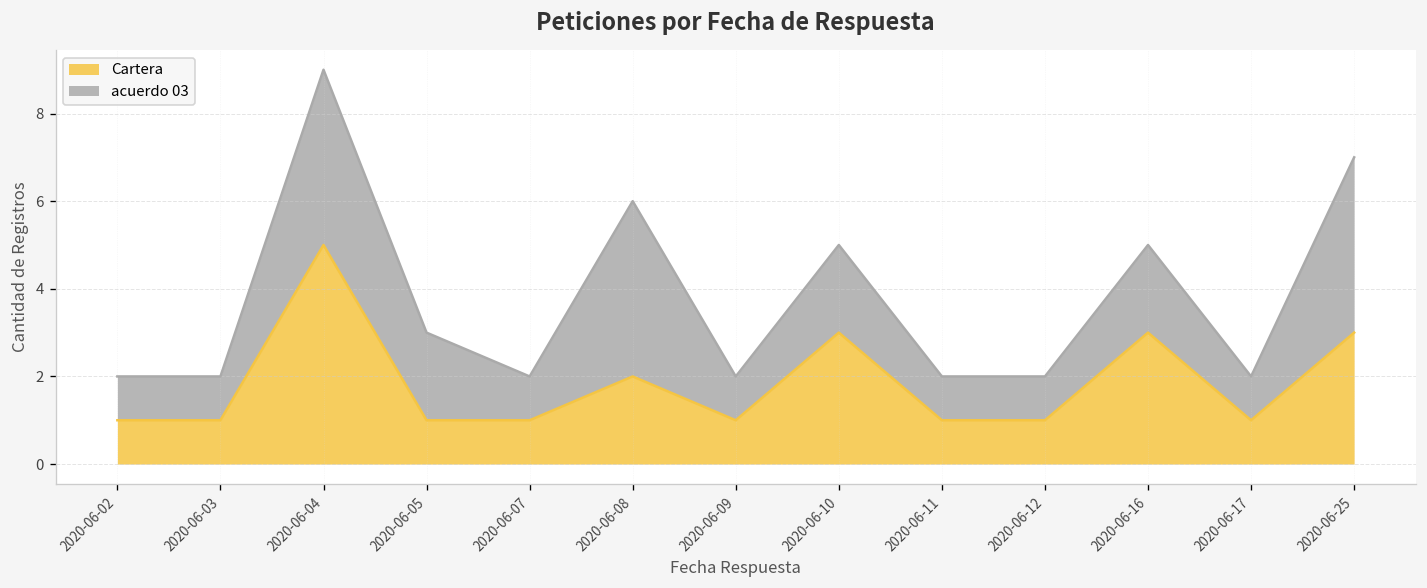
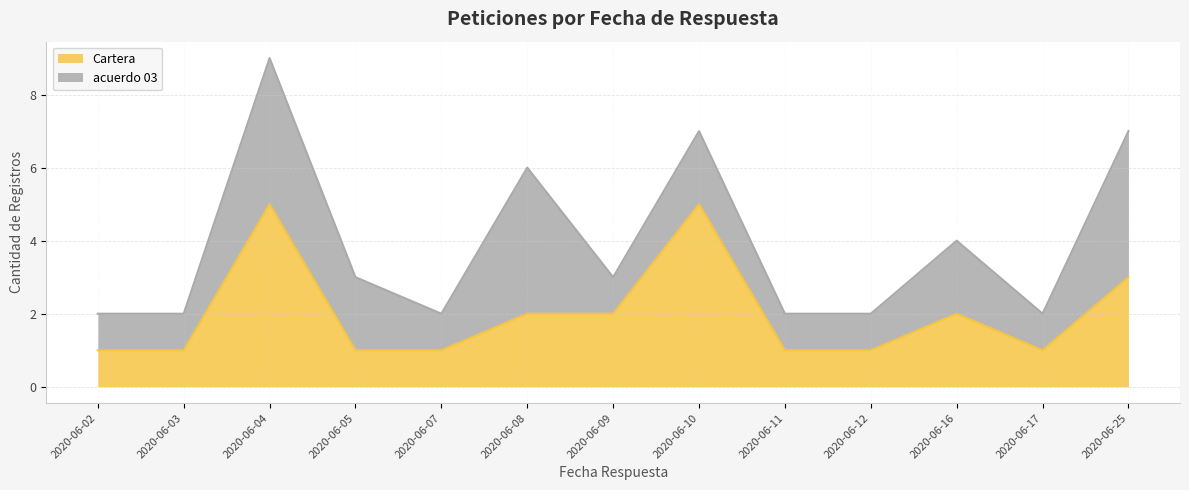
  {
    "Cartera": {
      "2020-06-02": 1,
      "2020-06-03": 1,
      "2020-06-04": 5,
      "2020-06-05": 1,
      "2020-06-07": 1,
      "2020-06-08": 2,
-     "2020-06-09": 1,
-     "2020-06-10": 3,
+     "2020-06-09": 2,
+     "2020-06-10": 5,
      "2020-06-11": 1,
      "2020-06-12": 1,
-     "2020-06-16": 3,
+     "2020-06-16": 2,
      "2020-06-17": 1,
      "2020-06-25": 3
    },
    "acuerdo 03": {
      "2020-06-02": 1,
      "2020-06-03": 1,
      "2020-06-04": 4,
      "2020-06-05": 2,
      "2020-06-07": 1,
      "2020-06-08": 4,
      "2020-06-09": 1,
      "2020-06-10": 2,
      "2020-06-11": 1,
      "2020-06-12": 1,
      "2020-06-16": 2,
      "2020-06-17": 1,
      "2020-06-25": 4
    }
  }
